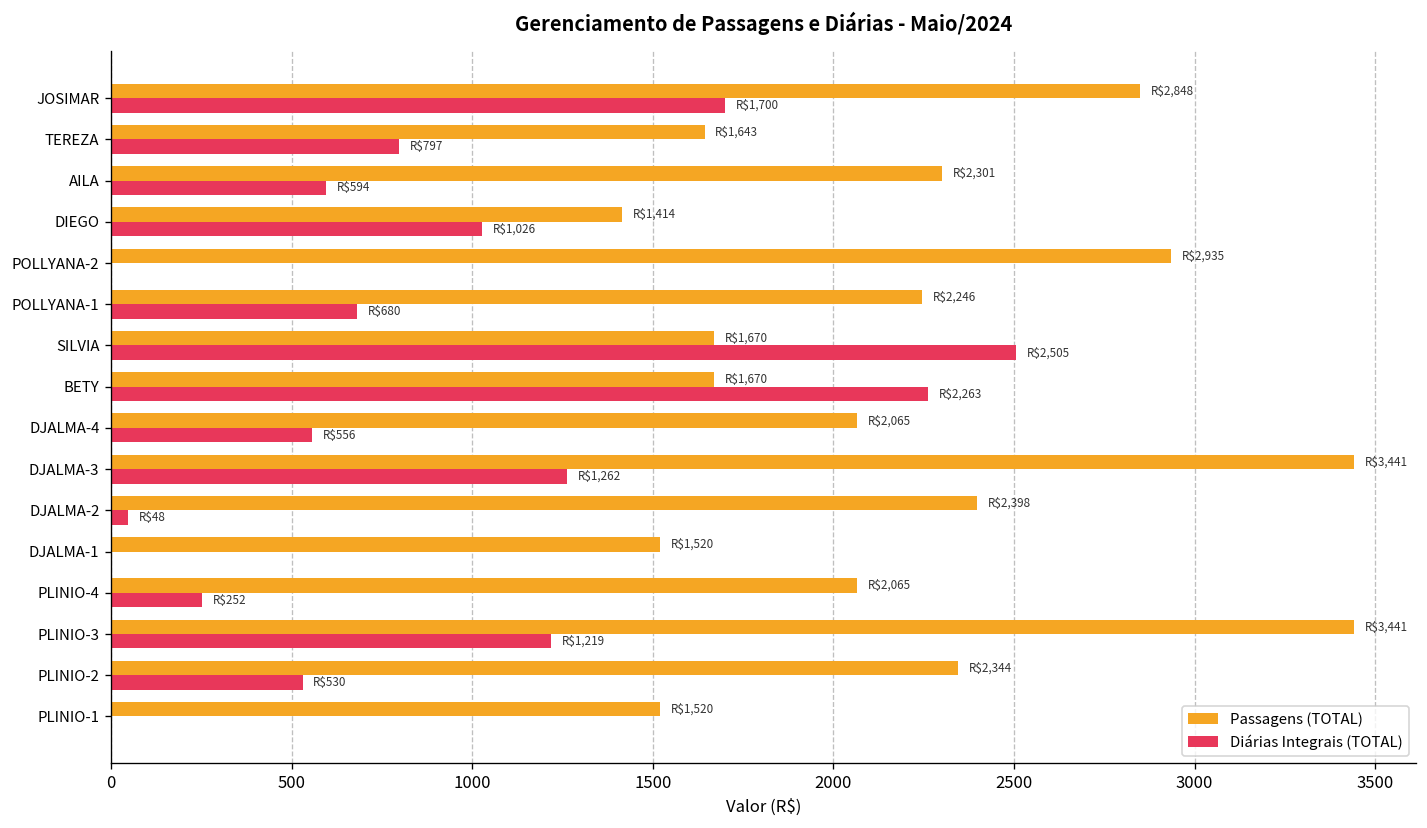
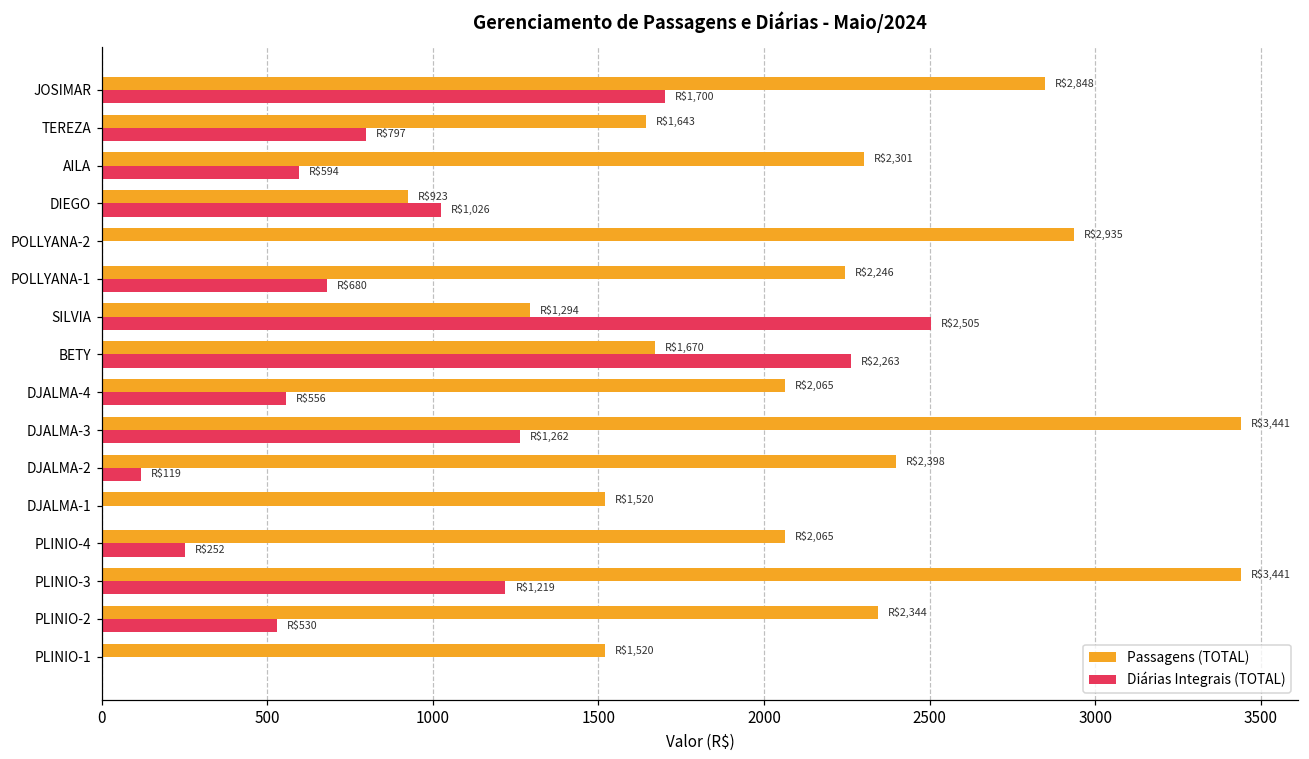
  {
    "Passagens (TOTAL)": {
      "JOSIMAR": "$2,848",
      "TEREZA": "$1,643",
      "AILA": "$2,301",
-     "DIEGO": "$1,414",
+     "DIEGO": "$923",
      "POLLYANA-2": "$2,935",
      "POLLYANA-1": "$2,246",
-     "SILVIA": "$1,670",
+     "SILVIA": "$1,294",
      "BETY": "$1,670",
      "DJALMA-4": "$2,065",
      "DJALMA-3": "$3,441",
      "DJALMA-2": "$2,398",
      "DJALMA-1": "$1,520",
      "PLINIO-4": "$2,065",
      "PLINIO-3": "$3,441",
      "PLINIO-2": "$2,344",
      "PLINIO-1": "$1,520"
    },
    "Diárias Integrais (TOTAL)": {
      "JOSIMAR": "$1,700",
      "TEREZA": "$797",
      "AILA": "$594",
      "DIEGO": "$1,026",
      "POLLYANA-1": "$680",
      "SILVIA": "$2,505",
      "BETY": "$2,263",
      "DJALMA-4": "$556",
      "DJALMA-3": "$1,262",
-     "DJALMA-2": "$48",
+     "DJALMA-2": "$119",
      "PLINIO-4": "$252",
      "PLINIO-3": "$1,219",
      "PLINIO-2": "$530"
    }
  }
